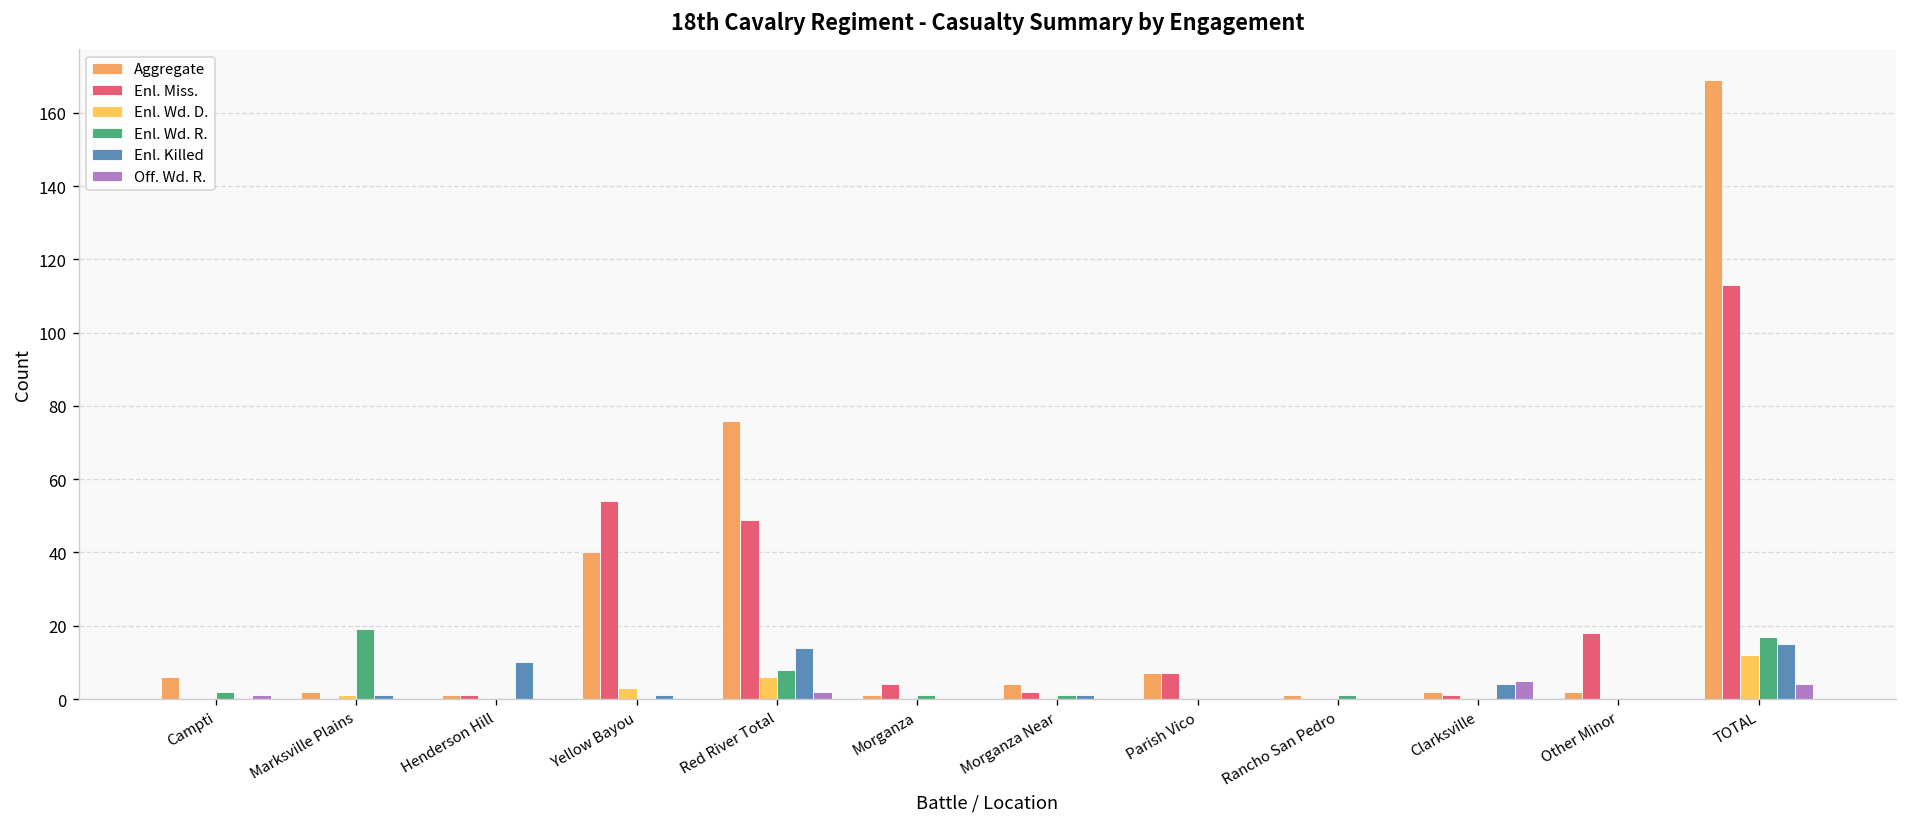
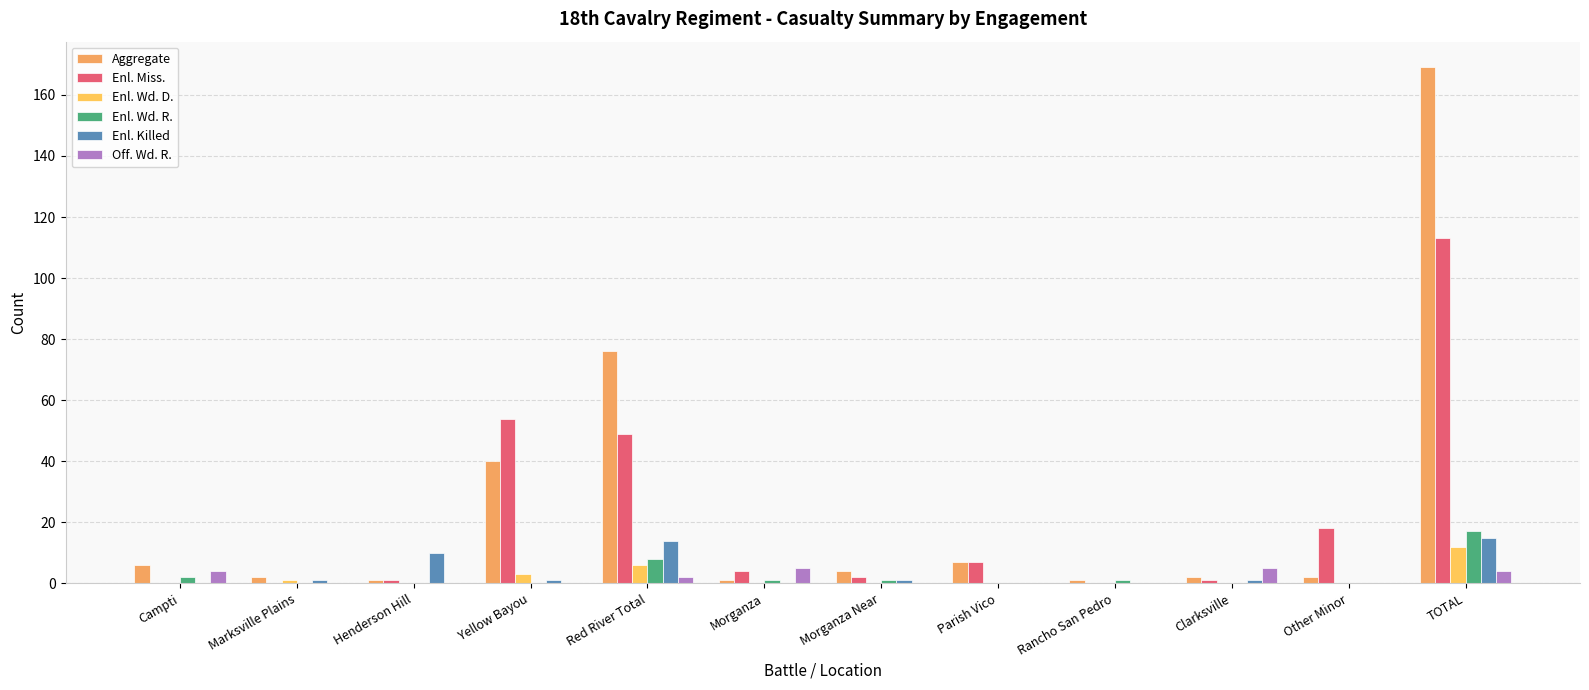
  {
    "Enl. Miss.": {
      "Campti": 0,
      "Marksville Plains": 0,
      "Henderson Hill": 1,
      "Yellow Bayou": 54,
      "Red River Total": 49,
      "Morganza": 4,
      "Morganza Near": 2,
      "Parish Vico": 7,
      "Rancho San Pedro": 0,
      "Clarksville": 1,
      "Other Minor": 18,
      "TOTAL": 113
    },
    "Enl. Wd. R.": {
      "Campti": 2,
-     "Marksville Plains": 19,
+     "Marksville Plains": 0,
      "Henderson Hill": 0,
      "Yellow Bayou": 0,
      "Red River Total": 8,
      "Morganza": 1,
      "Morganza Near": 1,
      "Parish Vico": 0,
      "Rancho San Pedro": 1,
      "Clarksville": 0,
      "Other Minor": 0,
      "TOTAL": 17
    },
    "Enl. Killed": {
      "Campti": 0,
      "Marksville Plains": 1,
      "Henderson Hill": 10,
      "Yellow Bayou": 1,
      "Red River Total": 14,
      "Morganza": 0,
      "Morganza Near": 1,
      "Parish Vico": 0,
      "Rancho San Pedro": 0,
-     "Clarksville": 4,
+     "Clarksville": 1,
      "Other Minor": 0,
      "TOTAL": 15
    },
    "Off. Wd. R.": {
-     "Campti": 1,
+     "Campti": 4,
      "Marksville Plains": 0,
      "Henderson Hill": 0,
      "Yellow Bayou": 0,
      "Red River Total": 2,
-     "Morganza": 0,
+     "Morganza": 5,
      "Morganza Near": 0,
      "Parish Vico": 0,
      "Rancho San Pedro": 0,
      "Clarksville": 5,
      "Other Minor": 0,
      "TOTAL": 4
    }
  }
